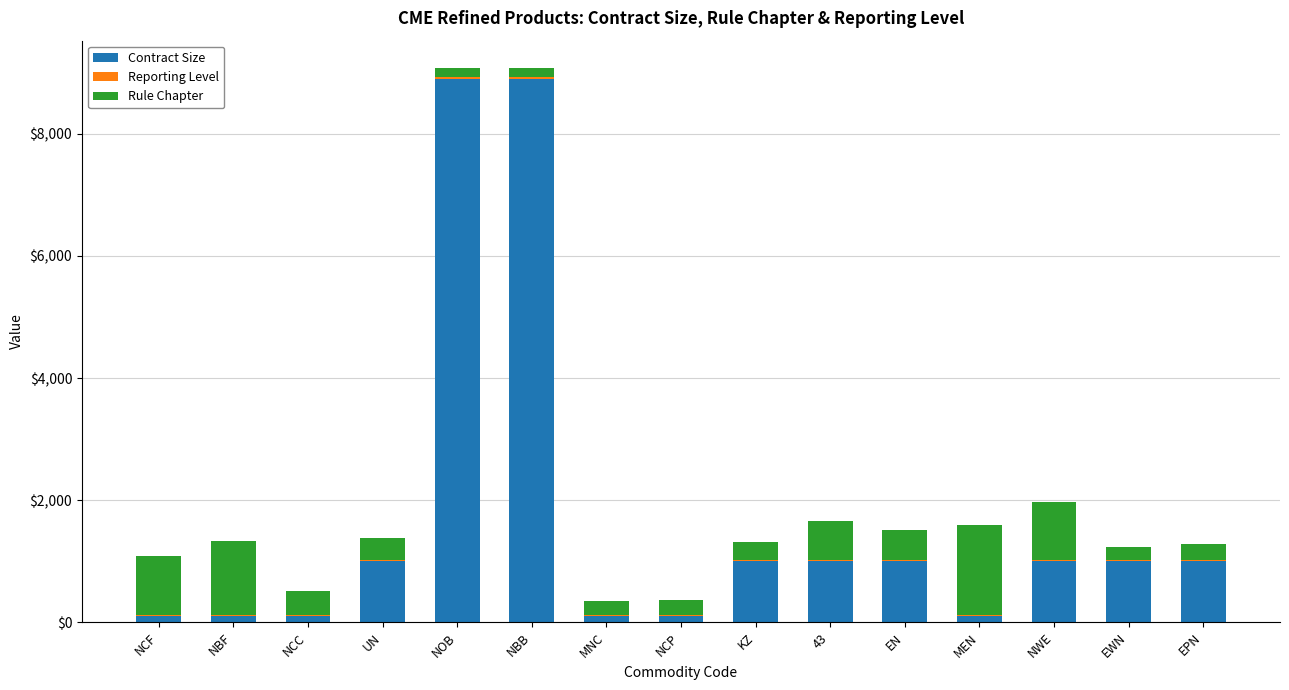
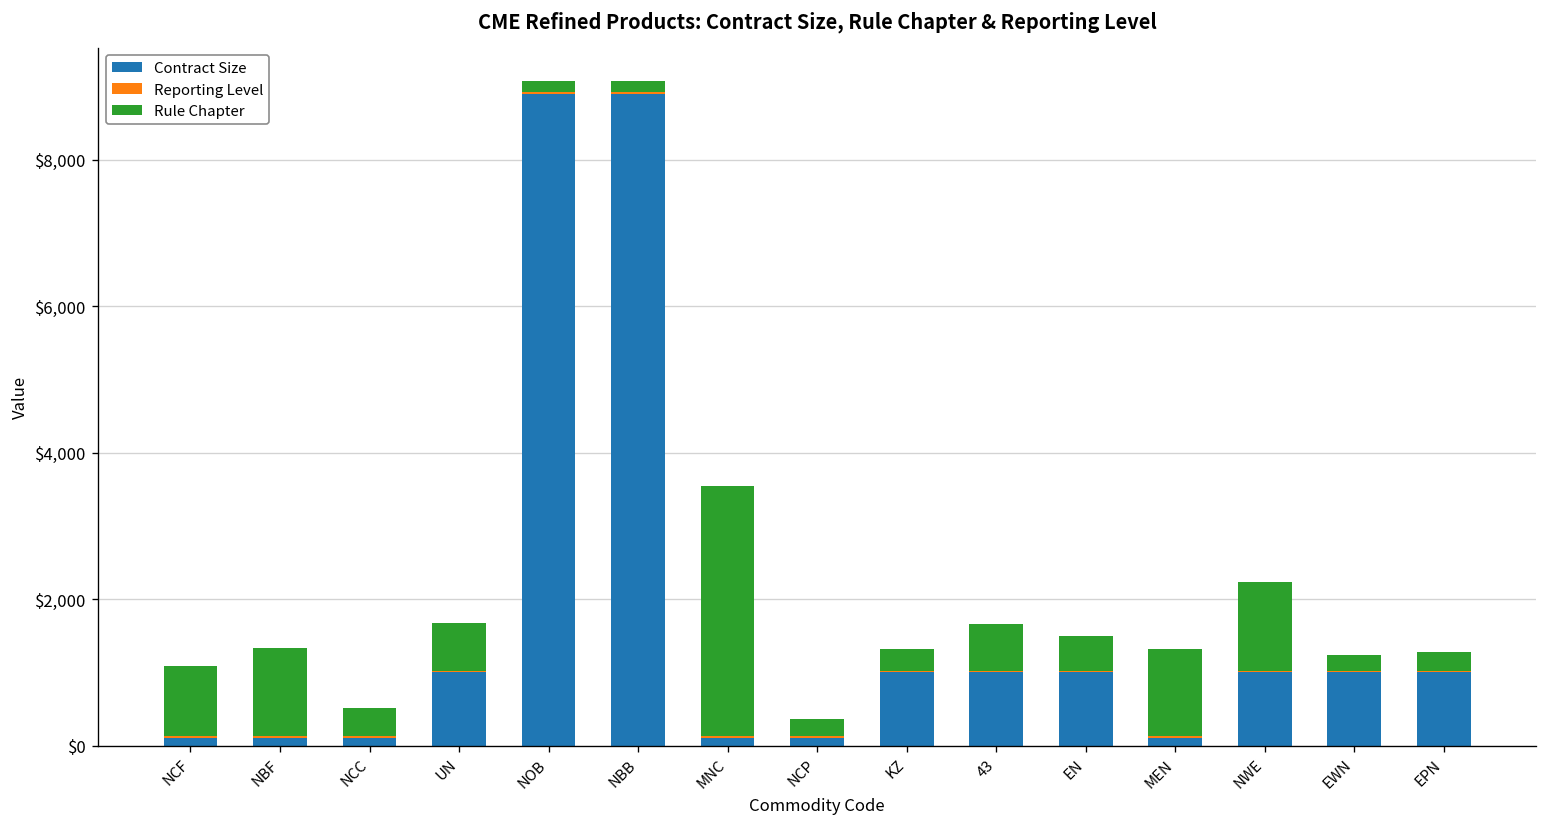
  {
    "Contract Size": {
      "NCF": "$100",
      "NBF": "$100",
      "NCC": "$100",
      "UN": "$1,000",
      "NOB": "$8,900",
      "NBB": "$8,900",
      "MNC": "$100",
      "NCP": "$100",
      "KZ": "$1,000",
      "43": "$1,000",
      "EN": "$1,000",
      "MEN": "$100",
      "NWE": "$1,000",
      "EWN": "$1,000",
      "EPN": "$1,000"
    },
    "Rule Chapter": {
      "NCF": "$1,000",
      "NBF": "$1,200",
      "NCC": "$400",
-     "UN": "$400",
+     "UN": "$700",
      "NOB": "$100",
      "NBB": "$100",
-     "MNC": "$200",
+     "MNC": "$3,400",
      "NCP": "$200",
      "KZ": "$300",
      "43": "$600",
      "EN": "$500",
-     "MEN": "$1,500",
-     "NWE": "$900",
+     "MEN": "$1,200",
+     "NWE": "$1,200",
      "EWN": "$200",
      "EPN": "$300"
    }
  }
